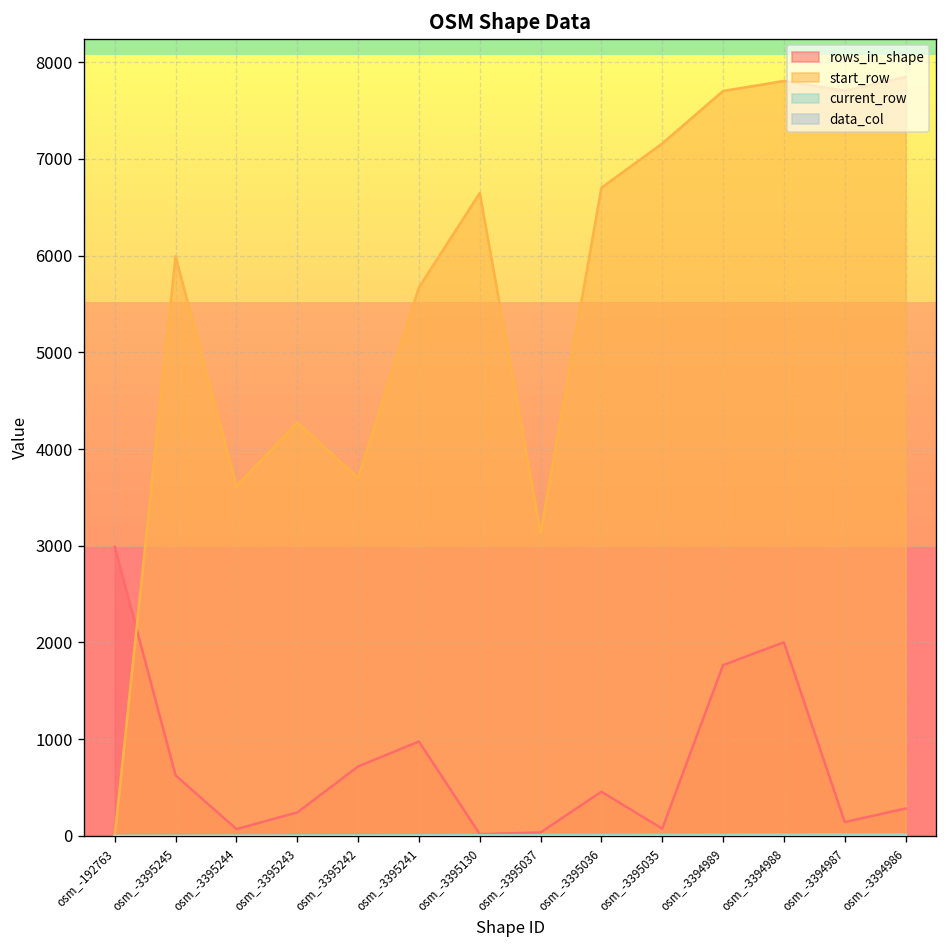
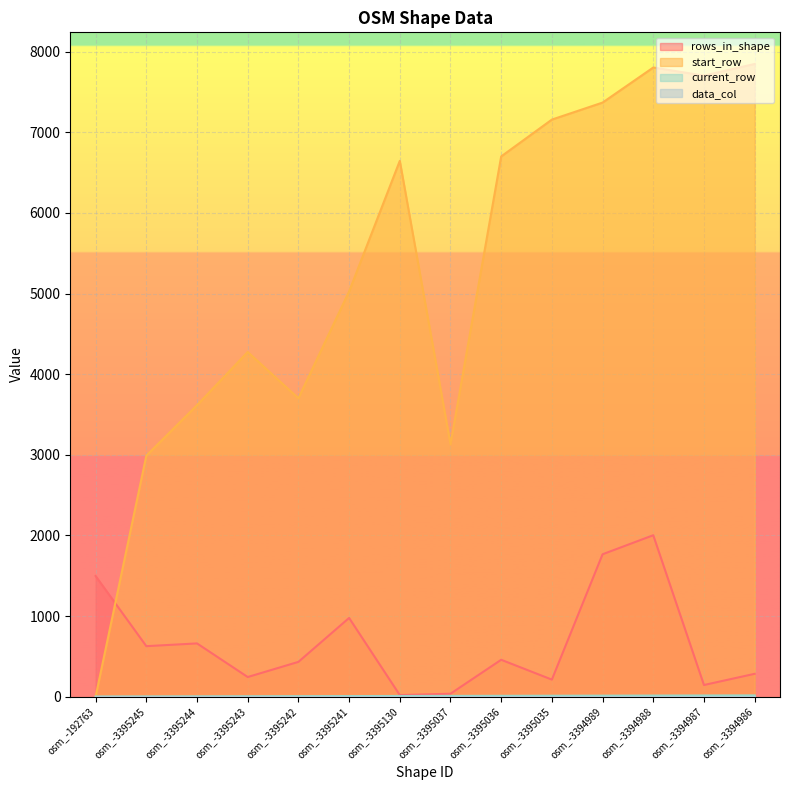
  {
    "rows_in_shape": {
-     "osm_-192763": 3000,
+     "osm_-192763": 1500,
      "osm_-3395245": 600,
-     "osm_-3395244": 100,
+     "osm_-3395244": 700,
      "osm_-3395243": 200,
-     "osm_-3395242": 700,
+     "osm_-3395242": 400,
      "osm_-3395241": 1000,
      "osm_-3395036": 500,
-     "osm_-3395035": 100,
+     "osm_-3395035": 200,
      "osm_-3394989": 1800,
      "osm_-3394988": 2000,
      "osm_-3394987": 100,
      "osm_-3394986": 300
    },
    "start_row": {
-     "osm_-3395245": 6000,
+     "osm_-3395245": 3000,
      "osm_-3395244": 3600,
      "osm_-3395243": 4300,
      "osm_-3395242": 3700,
-     "osm_-3395241": 5700,
+     "osm_-3395241": 5000,
      "osm_-3395130": 6600,
      "osm_-3395037": 3100,
      "osm_-3395036": 6700,
      "osm_-3395035": 7200,
-     "osm_-3394989": 7700,
+     "osm_-3394989": 7400,
      "osm_-3394988": 7800
    }
  }
